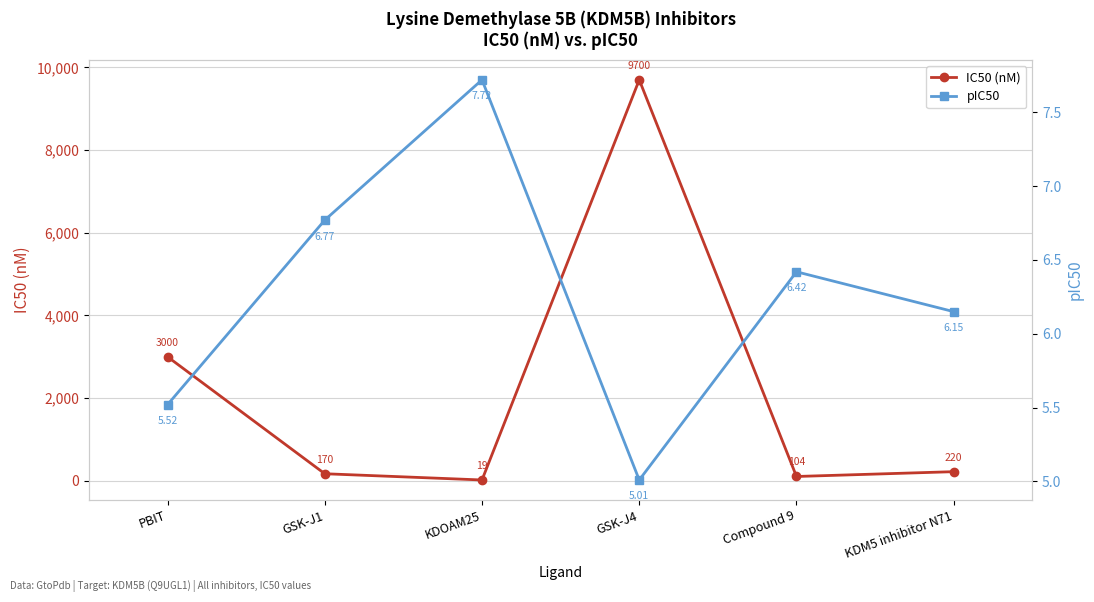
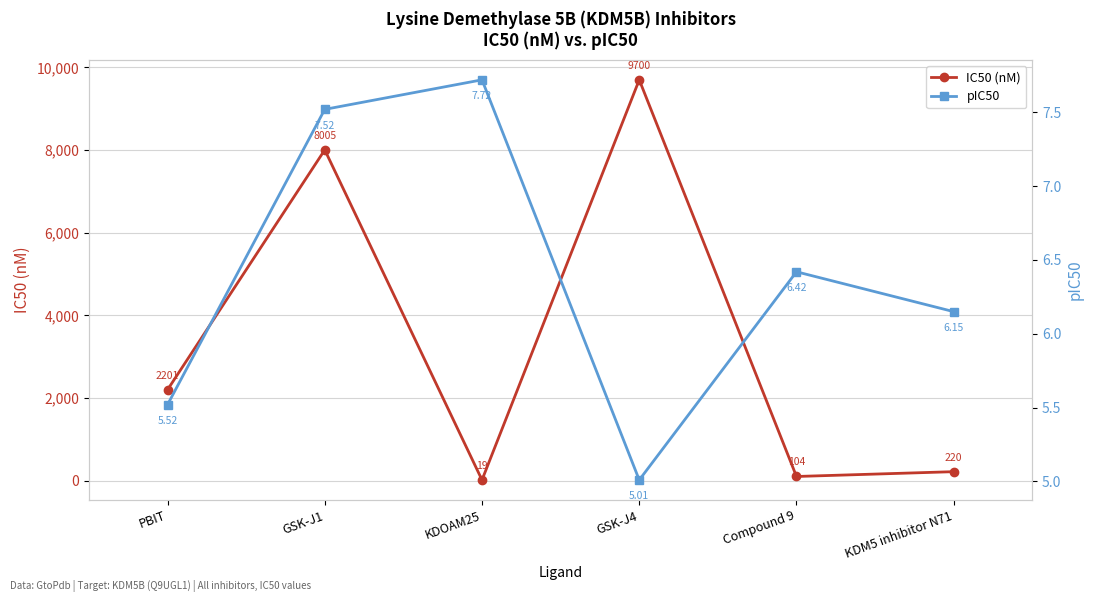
  {
    "IC50 (nM)": {
-     "PBIT": 3000,
-     "GSK-J1": 170,
+     "PBIT": 2201,
+     "GSK-J1": 8005,
      "KDOAM25": 19,
      "GSK-J4": 9700,
      "Compound 9": 104,
      "KDM5 inhibitor N71": 220
    },
    "pIC50": {
      "PBIT": 5.52,
-     "GSK-J1": 6.77,
+     "GSK-J1": 7.52,
      "KDOAM25": 7.72,
      "GSK-J4": 5.01,
      "Compound 9": 6.42,
      "KDM5 inhibitor N71": 6.15
    }
  }
